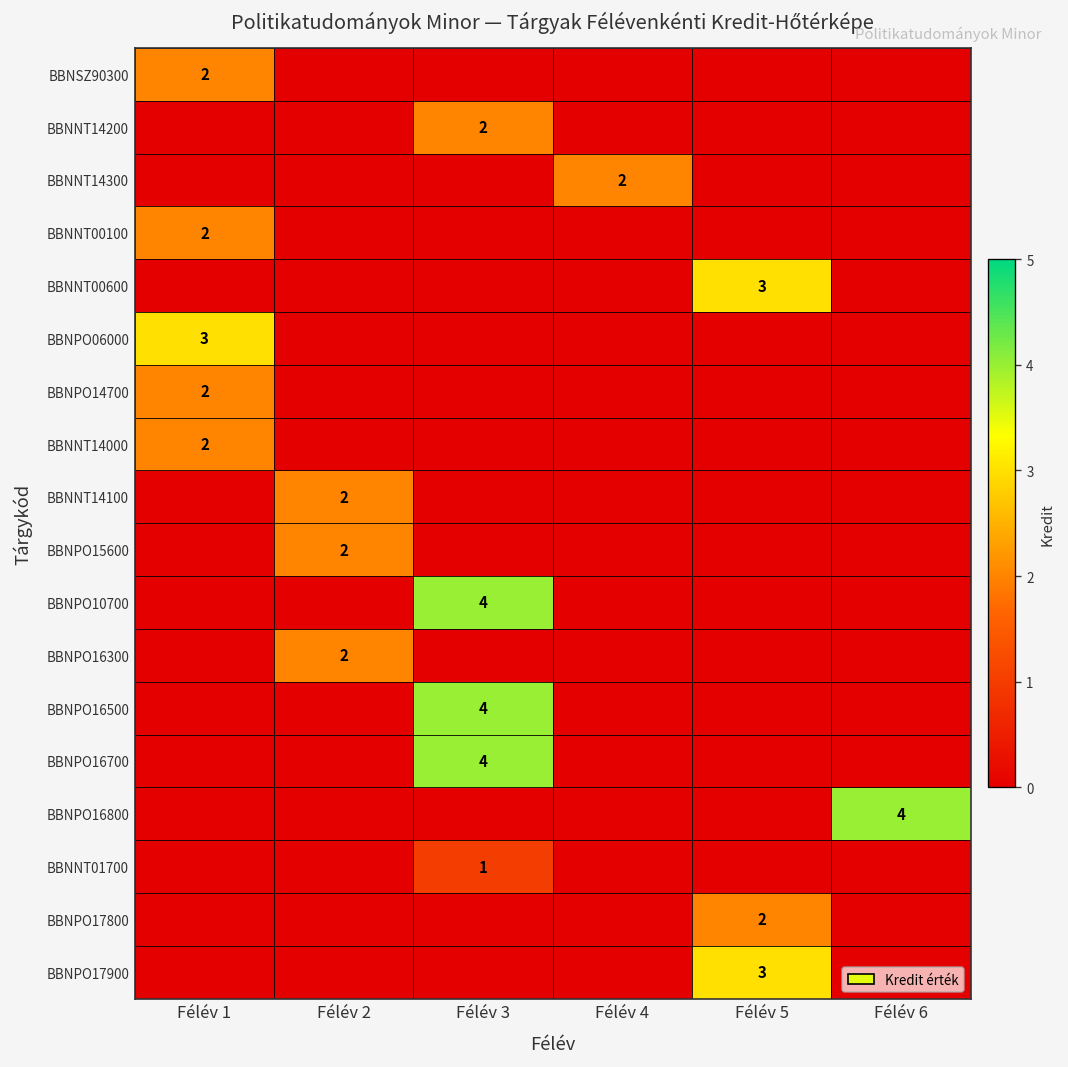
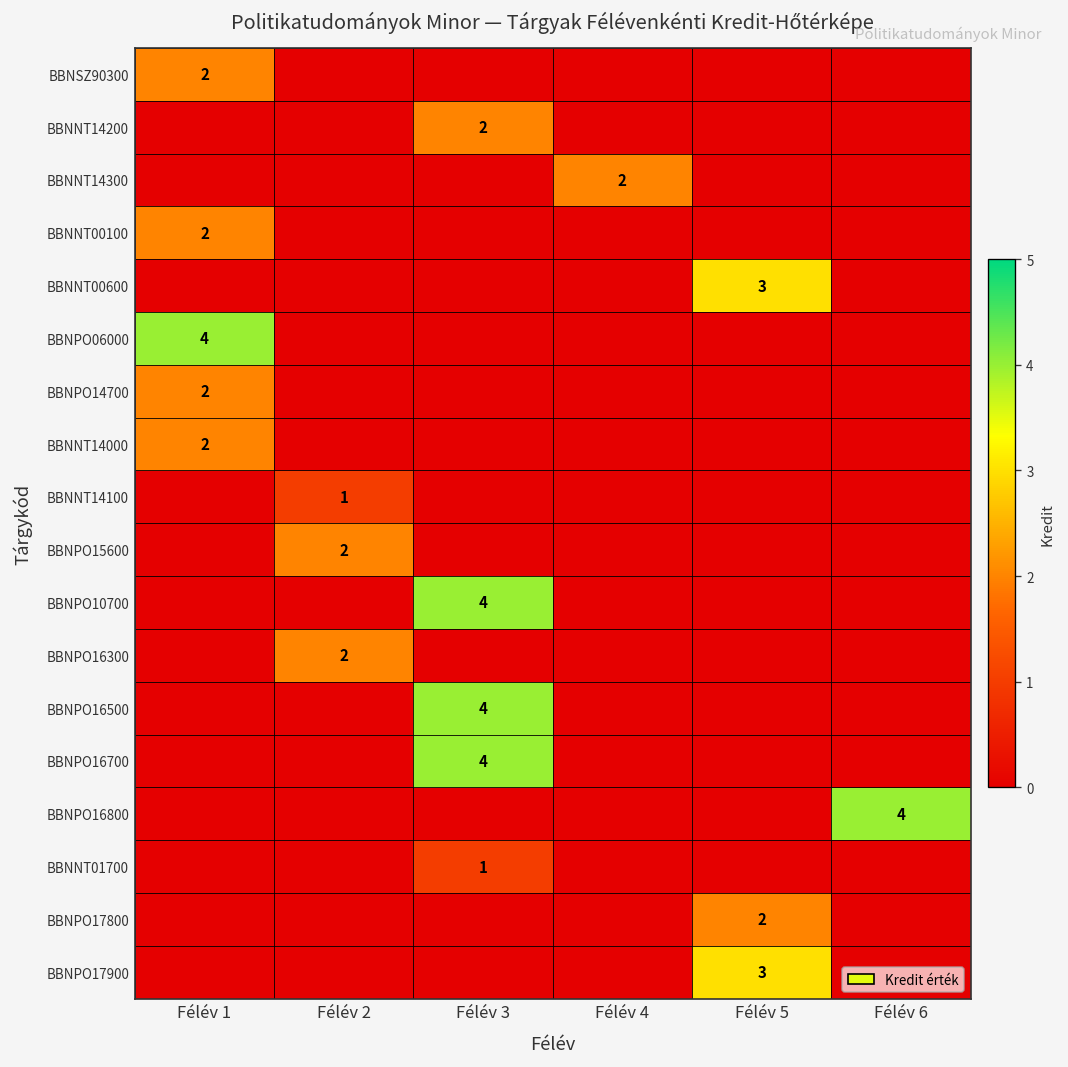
  {
    "BBNSZ90300": {
      "Félév 1": 2
    },
    "BBNNT14200": {
      "Félév 3": 2
    },
    "BBNNT14300": {
      "Félév 4": 2
    },
    "BBNNT00100": {
      "Félév 1": 2
    },
    "BBNNT00600": {
      "Félév 5": 3
    },
    "BBNPO06000": {
-     "Félév 1": 3
+     "Félév 1": 4
    },
    "BBNPO14700": {
      "Félév 1": 2
    },
    "BBNNT14000": {
      "Félév 1": 2
    },
    "BBNNT14100": {
-     "Félév 2": 2
+     "Félév 2": 1
    },
    "BBNPO15600": {
      "Félév 2": 2
    },
    "BBNPO10700": {
      "Félév 3": 4
    },
    "BBNPO16300": {
      "Félév 2": 2
    },
    "BBNPO16500": {
      "Félév 3": 4
    },
    "BBNPO16700": {
      "Félév 3": 4
    },
    "BBNPO16800": {
      "Félév 6": 4
    },
    "BBNNT01700": {
      "Félév 3": 1
    },
    "BBNPO17800": {
      "Félév 5": 2
    },
    "BBNPO17900": {
      "Félév 5": 3
    }
  }
